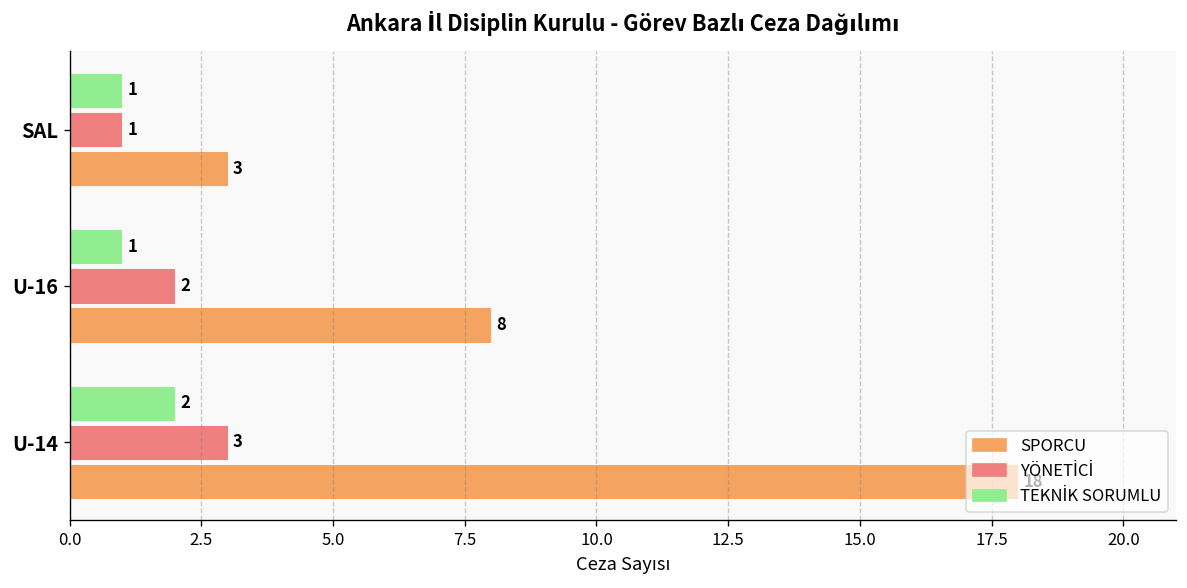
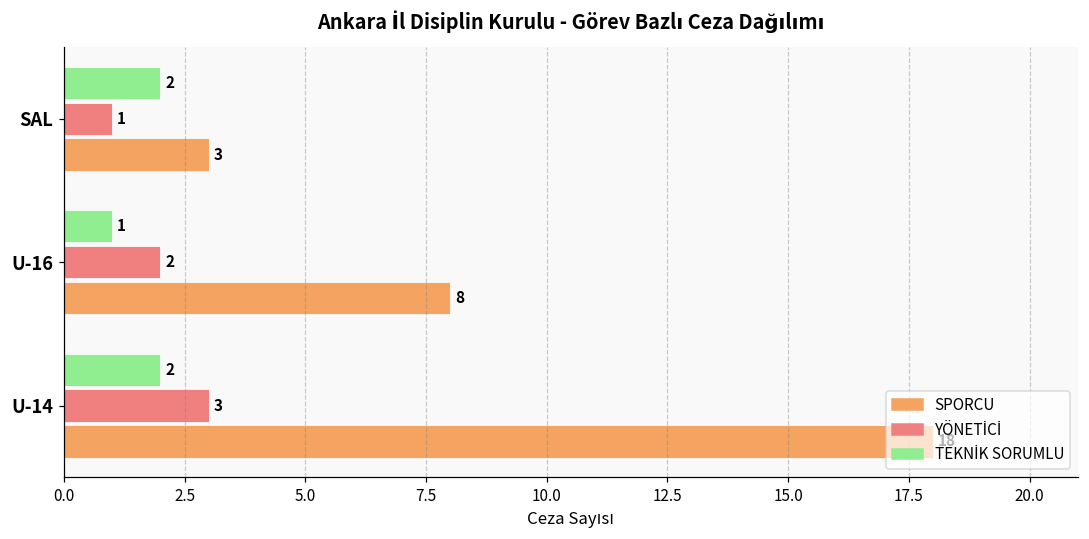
  {
    "TEKNİK SORUMLU": {
-     "SAL": 1,
+     "SAL": 2,
      "U-16": 1,
      "U-14": 2
    }
  }
